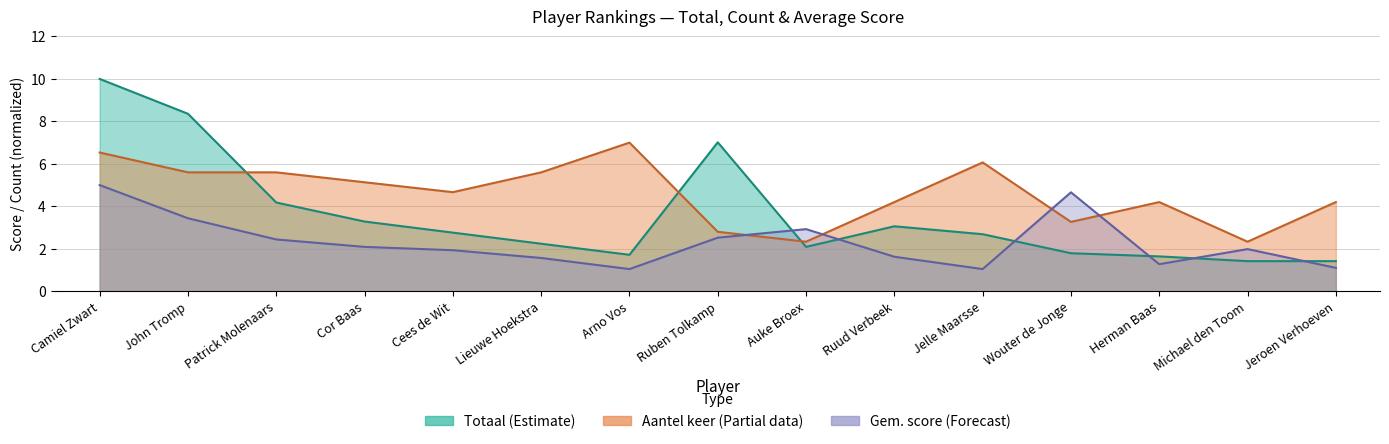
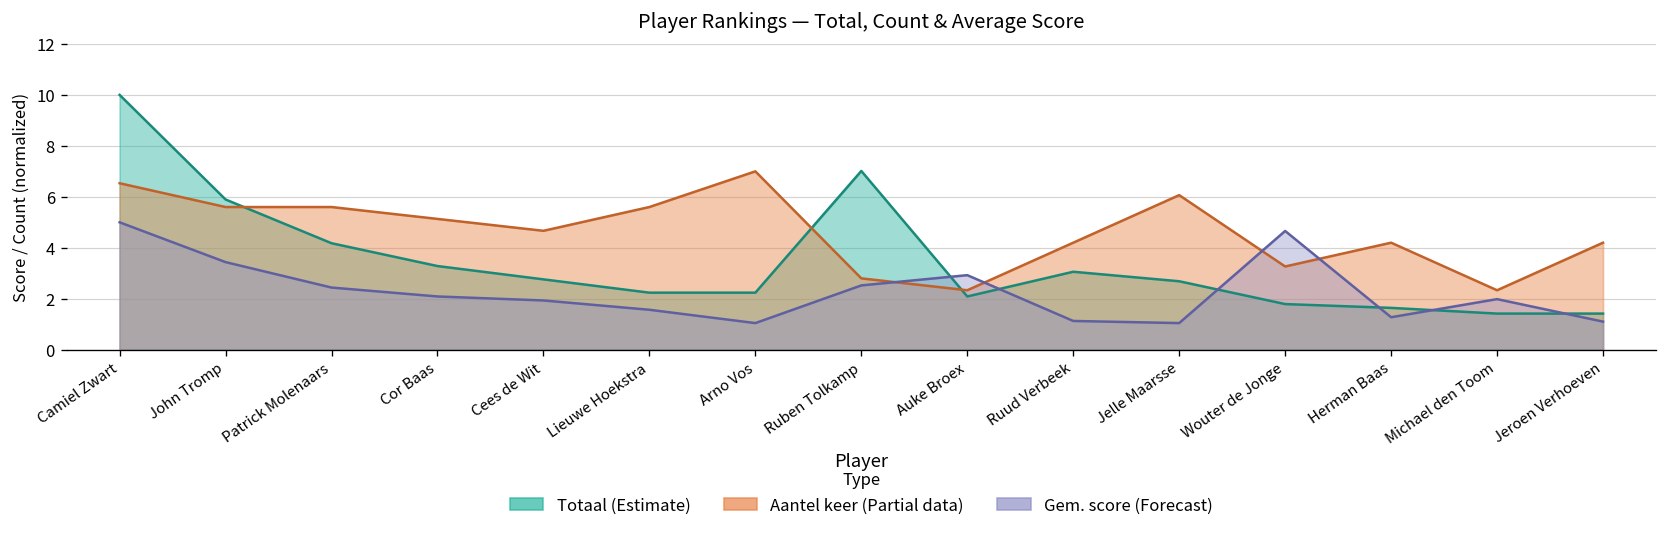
  {
    "Totaal (Estimate)": {
      "Camiel Zwart": 10.0,
-     "John Tromp": 8.4,
+     "John Tromp": 5.9,
      "Patrick Molenaars": 4.2,
      "Cor Baas": 3.3,
      "Cees de Wit": 2.8,
      "Lieuwe Hoekstra": 2.2,
-     "Arno Vos": 1.7,
+     "Arno Vos": 2.2,
      "Ruben Tolkamp": 7.0,
      "Auke Broex": 2.1,
      "Ruud Verbeek": 3.1,
      "Jelle Maarsse": 2.7,
      "Wouter de Jonge": 1.8,
      "Herman Baas": 1.6,
      "Michael den Toom": 1.4,
      "Jeroen Verhoeven": 1.4
    },
    "Gem. score (Forecast)": {
      "Camiel Zwart": 5.0,
      "John Tromp": 3.4,
      "Patrick Molenaars": 2.4,
      "Cor Baas": 2.1,
      "Cees de Wit": 1.9,
      "Lieuwe Hoekstra": 1.6,
      "Arno Vos": 1.0,
      "Ruben Tolkamp": 2.5,
      "Auke Broex": 2.9,
-     "Ruud Verbeek": 1.6,
+     "Ruud Verbeek": 1.1,
      "Jelle Maarsse": 1.0,
      "Wouter de Jonge": 4.7,
      "Herman Baas": 1.3,
      "Michael den Toom": 2.0,
      "Jeroen Verhoeven": 1.1
    }
  }
